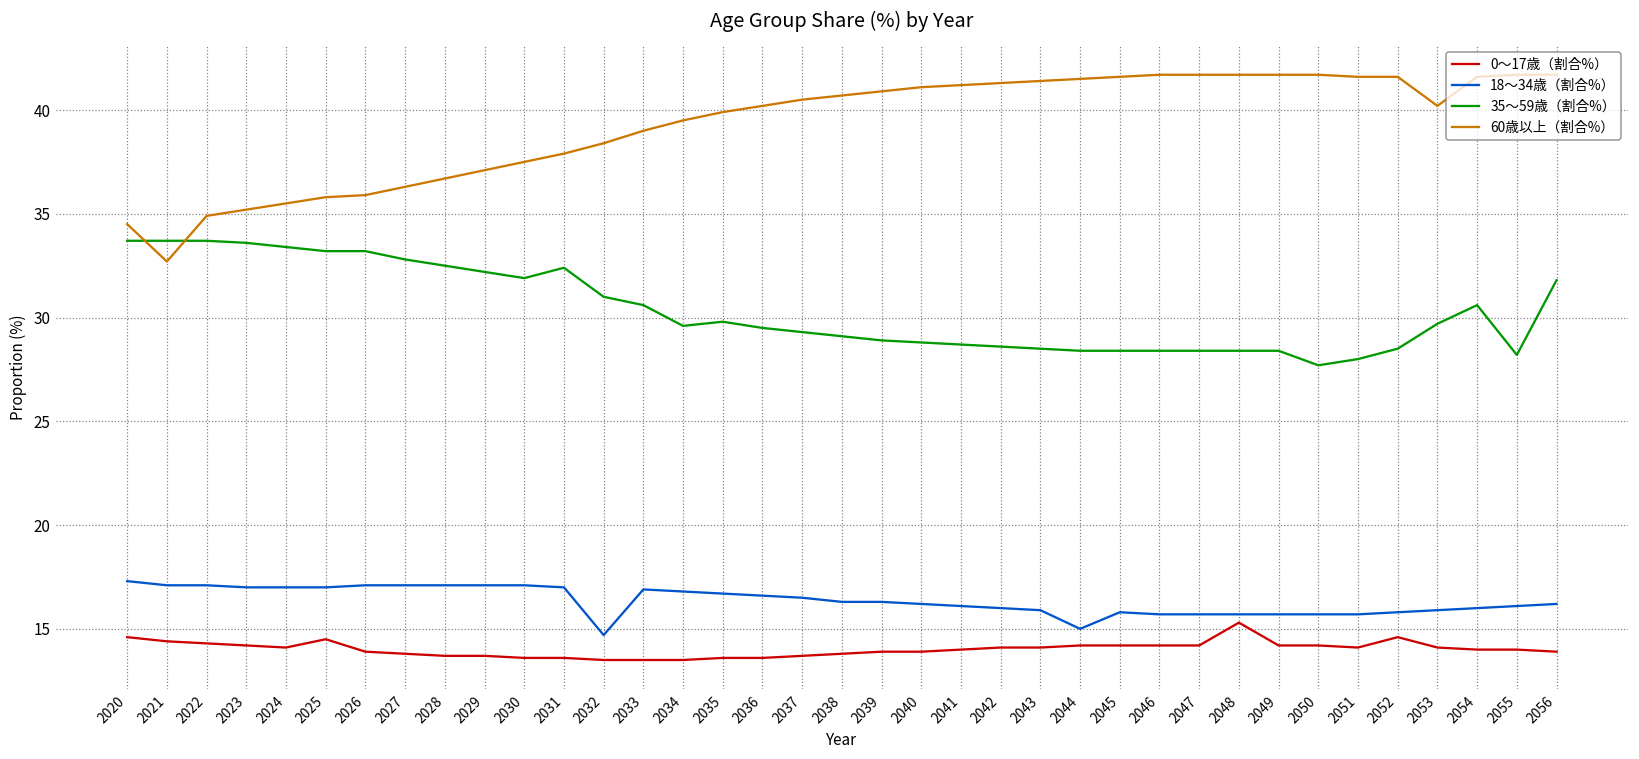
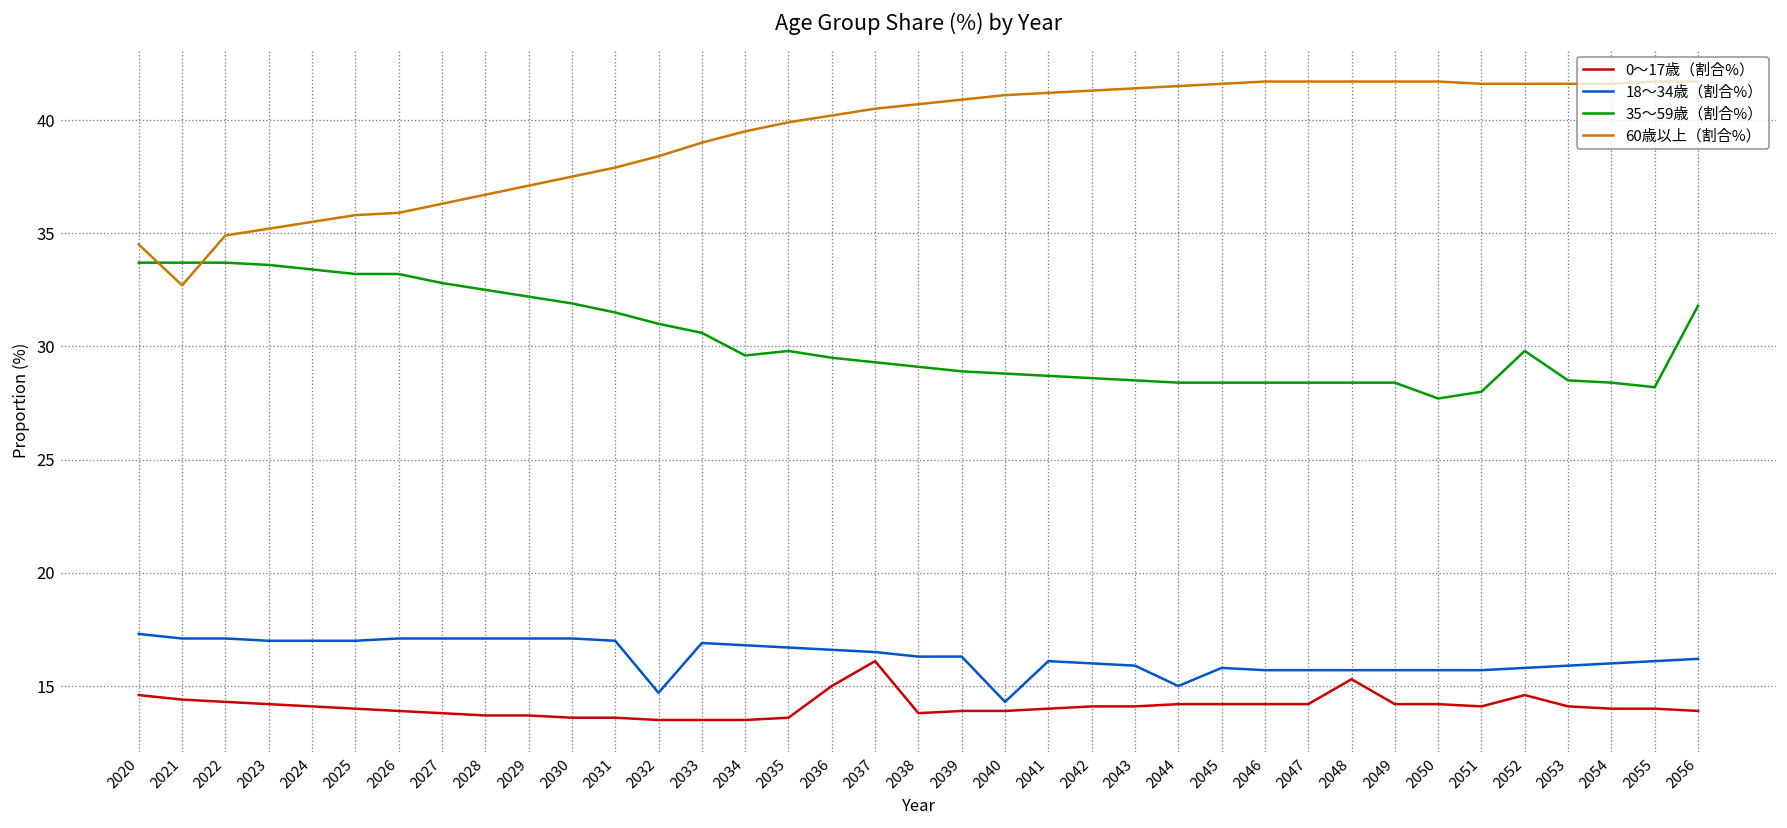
  {
    "0～17歳（割合%）": {
      "2020": 14.6,
      "2021": 14.4,
      "2022": 14.3,
      "2023": 14.2,
      "2024": 14.1,
-     "2025": 14.5,
+     "2025": 14.0,
      "2026": 13.9,
      "2027": 13.8,
      "2028": 13.7,
      "2029": 13.7,
      "2030": 13.6,
      "2031": 13.6,
      "2032": 13.5,
      "2033": 13.5,
      "2034": 13.5,
      "2035": 13.6,
-     "2036": 13.6,
-     "2037": 13.7,
+     "2036": 15.0,
+     "2037": 16.1,
      "2038": 13.8,
      "2039": 13.9,
      "2040": 13.9,
      "2041": 14.0,
      "2042": 14.1,
      "2043": 14.1,
      "2044": 14.2,
      "2045": 14.2,
      "2046": 14.2,
      "2047": 14.2,
      "2048": 15.3,
      "2049": 14.2,
      "2050": 14.2,
      "2051": 14.1,
      "2052": 14.6,
      "2053": 14.1,
      "2054": 14.0,
      "2055": 14.0,
      "2056": 13.9
    },
    "18～34歳（割合%）": {
      "2020": 17.3,
      "2021": 17.1,
      "2022": 17.1,
      "2023": 17.0,
      "2024": 17.0,
      "2025": 17.0,
      "2026": 17.1,
      "2027": 17.1,
      "2028": 17.1,
      "2029": 17.1,
      "2030": 17.1,
      "2031": 17.0,
      "2032": 14.7,
      "2033": 16.9,
      "2034": 16.8,
      "2035": 16.7,
      "2036": 16.6,
      "2037": 16.5,
      "2038": 16.3,
      "2039": 16.3,
-     "2040": 16.2,
+     "2040": 14.3,
      "2041": 16.1,
      "2042": 16.0,
      "2043": 15.9,
      "2044": 15.0,
      "2045": 15.8,
      "2046": 15.7,
      "2047": 15.7,
      "2048": 15.7,
      "2049": 15.7,
      "2050": 15.7,
      "2051": 15.7,
      "2052": 15.8,
      "2053": 15.9,
      "2054": 16.0,
      "2055": 16.1,
      "2056": 16.2
    },
    "35～59歳（割合%）": {
      "2020": 33.7,
      "2021": 33.7,
      "2022": 33.7,
      "2023": 33.6,
      "2024": 33.4,
      "2025": 33.2,
      "2026": 33.2,
      "2027": 32.8,
      "2028": 32.5,
      "2029": 32.2,
      "2030": 31.9,
-     "2031": 32.4,
+     "2031": 31.5,
      "2032": 31.0,
      "2033": 30.6,
      "2034": 29.6,
      "2035": 29.8,
      "2036": 29.5,
      "2037": 29.3,
      "2038": 29.1,
      "2039": 28.9,
      "2040": 28.8,
      "2041": 28.7,
      "2042": 28.6,
      "2043": 28.5,
      "2044": 28.4,
      "2045": 28.4,
      "2046": 28.4,
      "2047": 28.4,
      "2048": 28.4,
      "2049": 28.4,
      "2050": 27.7,
      "2051": 28.0,
-     "2052": 28.5,
-     "2053": 29.7,
-     "2054": 30.6,
+     "2052": 29.8,
+     "2053": 28.5,
+     "2054": 28.4,
      "2055": 28.2,
      "2056": 31.8
    },
    "60歳以上（割合%）": {
      "2020": 34.5,
      "2021": 32.7,
      "2022": 34.9,
      "2023": 35.2,
      "2024": 35.5,
      "2025": 35.8,
      "2026": 35.9,
      "2027": 36.3,
      "2028": 36.7,
      "2029": 37.1,
      "2030": 37.5,
      "2031": 37.9,
      "2032": 38.4,
      "2033": 39.0,
      "2034": 39.5,
      "2035": 39.9,
      "2036": 40.2,
      "2037": 40.5,
      "2038": 40.7,
      "2039": 40.9,
      "2040": 41.1,
      "2041": 41.2,
      "2042": 41.3,
      "2043": 41.4,
      "2044": 41.5,
      "2045": 41.6,
      "2046": 41.7,
      "2047": 41.7,
      "2048": 41.7,
      "2049": 41.7,
      "2050": 41.7,
      "2051": 41.6,
      "2052": 41.6,
-     "2053": 40.2
+     "2053": 41.6
    }
  }
